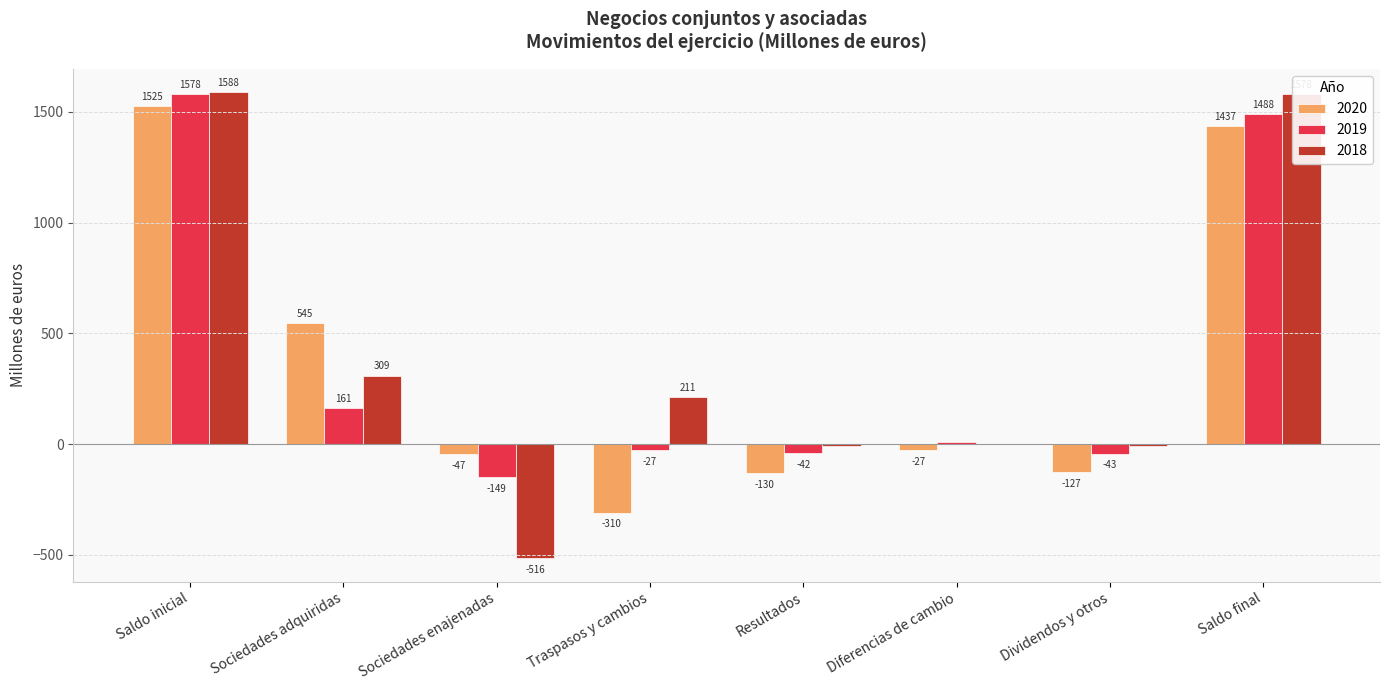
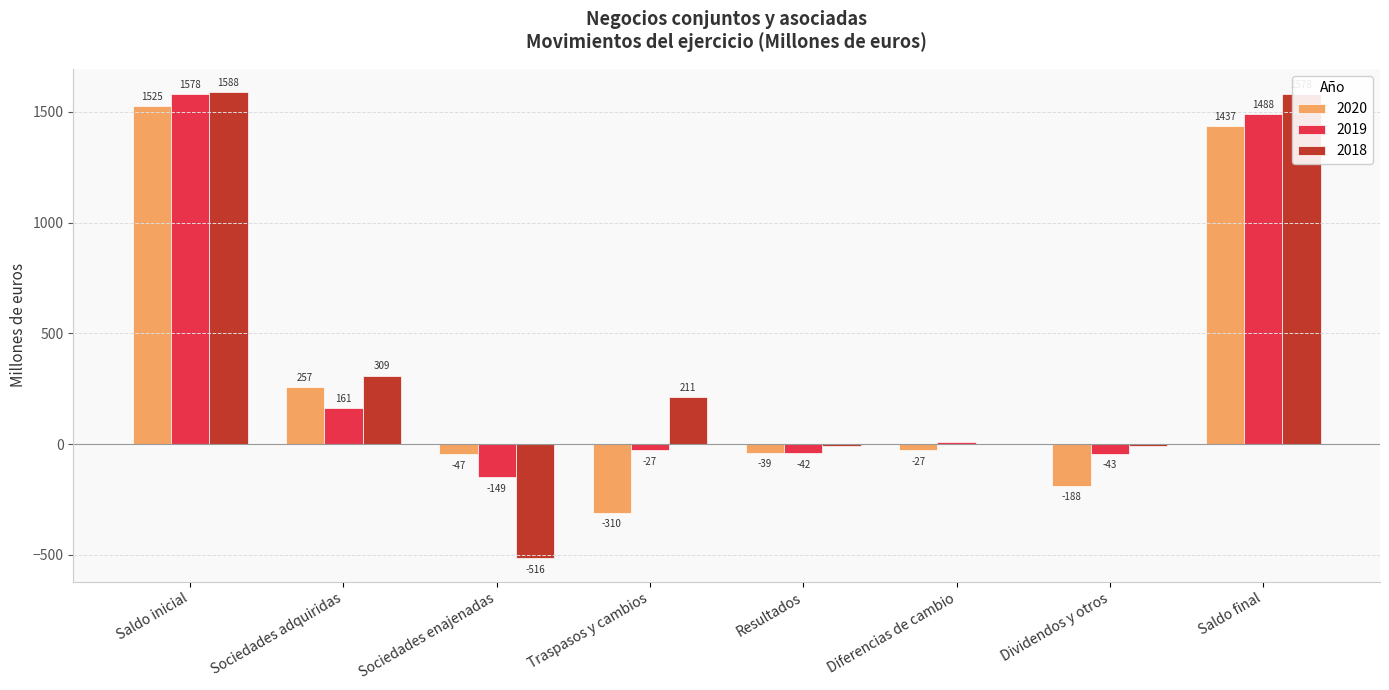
  {
    "2020": {
      "Saldo inicial": 1525,
-     "Sociedades adquiridas": 545,
+     "Sociedades adquiridas": 257,
      "Sociedades enajenadas": -47,
      "Traspasos y cambios": -310,
-     "Resultados": -130,
+     "Resultados": -39,
      "Diferencias de cambio": -27,
-     "Dividendos y otros": -127,
+     "Dividendos y otros": -188,
      "Saldo final": 1437
    }
  }
